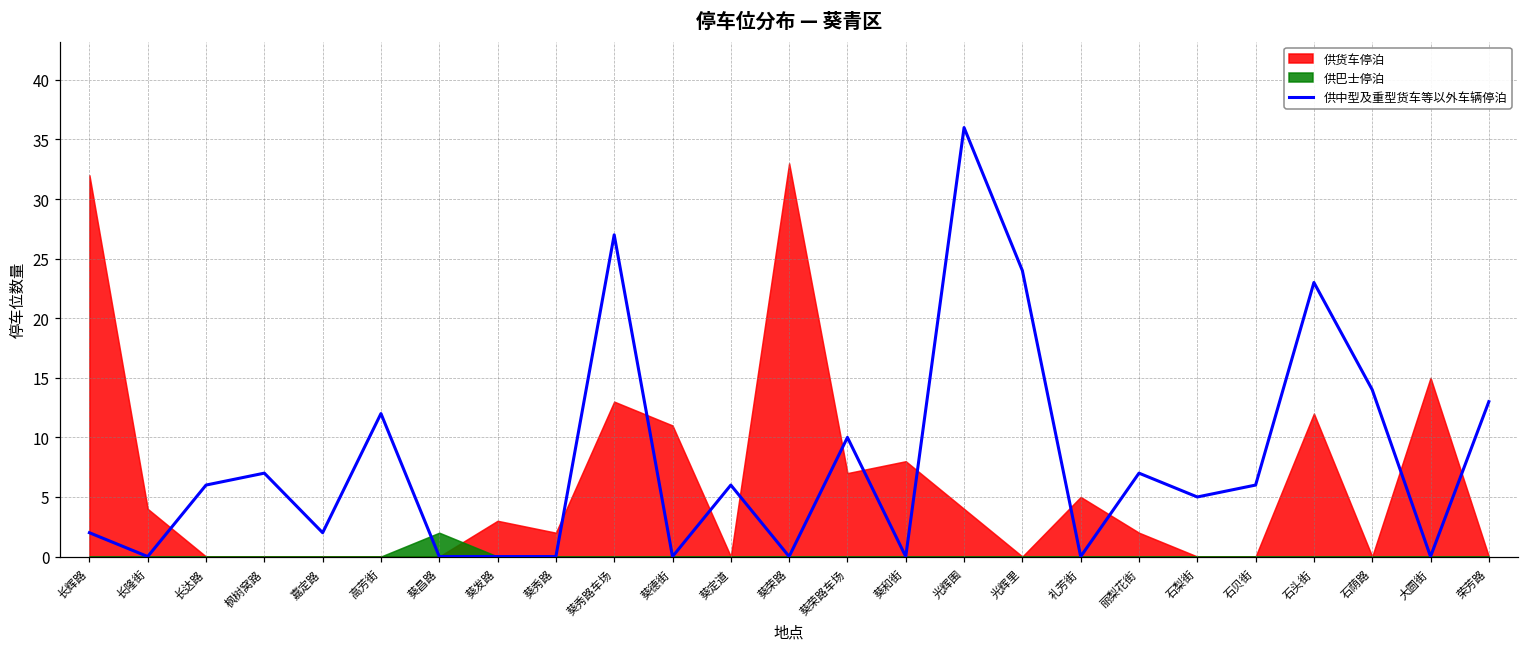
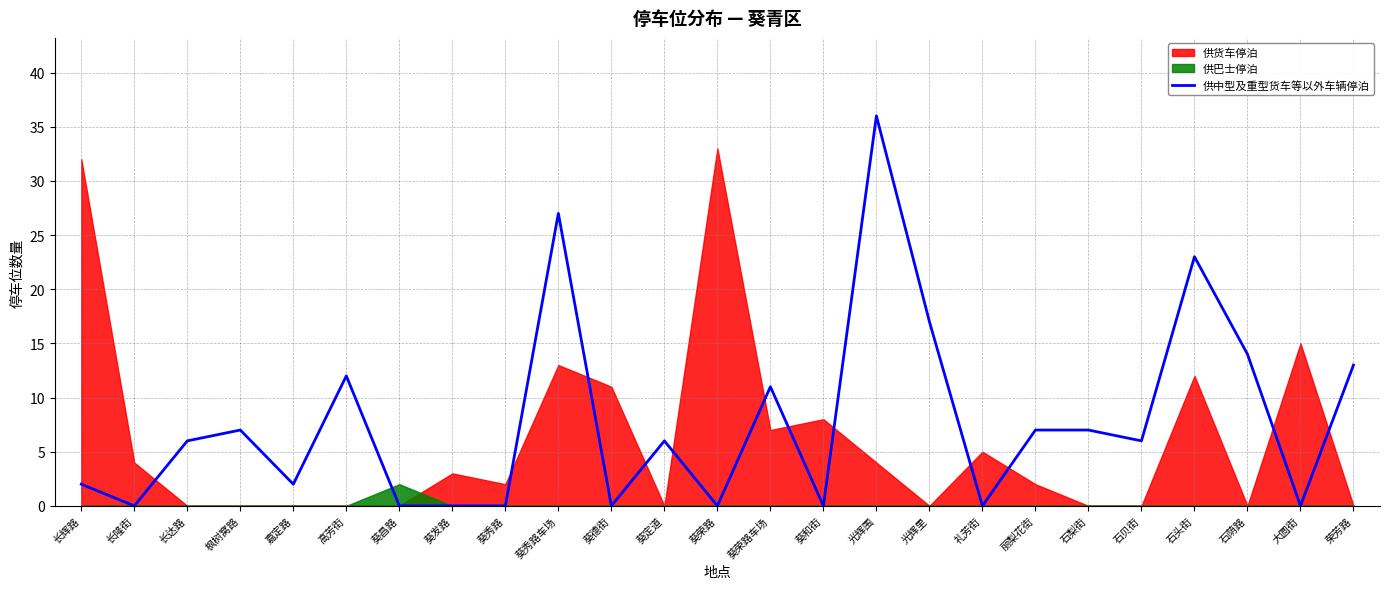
  {
    "供中型及重型货车等以外车辆停泊": {
      "长辉路": 2,
      "长达路": 6,
      "枫树窝路": 7,
      "嘉定路": 2,
      "高芳街": 12,
      "葵秀路车场": 27,
      "葵定道": 6,
-     "葵荣路车场": 10,
+     "葵荣路车场": 11,
      "光辉围": 36,
-     "光辉里": 24,
+     "光辉里": 17,
      "丽梨花街": 7,
-     "石梨街": 5,
+     "石梨街": 7,
      "石贝街": 6,
      "石头街": 23,
      "石荫路": 14,
      "荣芳路": 13
    },
    "供货车停泊": {
      "长辉路": 32,
      "长隆街": 4,
      "葵发路": 3,
      "葵秀路": 2,
      "葵秀路车场": 13,
      "葵德街": 11,
      "葵荣路": 33,
      "葵荣路车场": 7,
      "葵和街": 8,
      "光辉围": 4,
      "礼芳街": 5,
      "丽梨花街": 2,
      "石头街": 12,
      "大圆街": 15
    },
    "供巴士停泊": {
      "长辉路": 0,
      "葵昌路": 2,
      "葵秀路车场": 0,
      "葵荣路车场": 0,
      "光辉围": 0,
      "丽梨花街": 0,
      "石头街": 0
    }
  }
